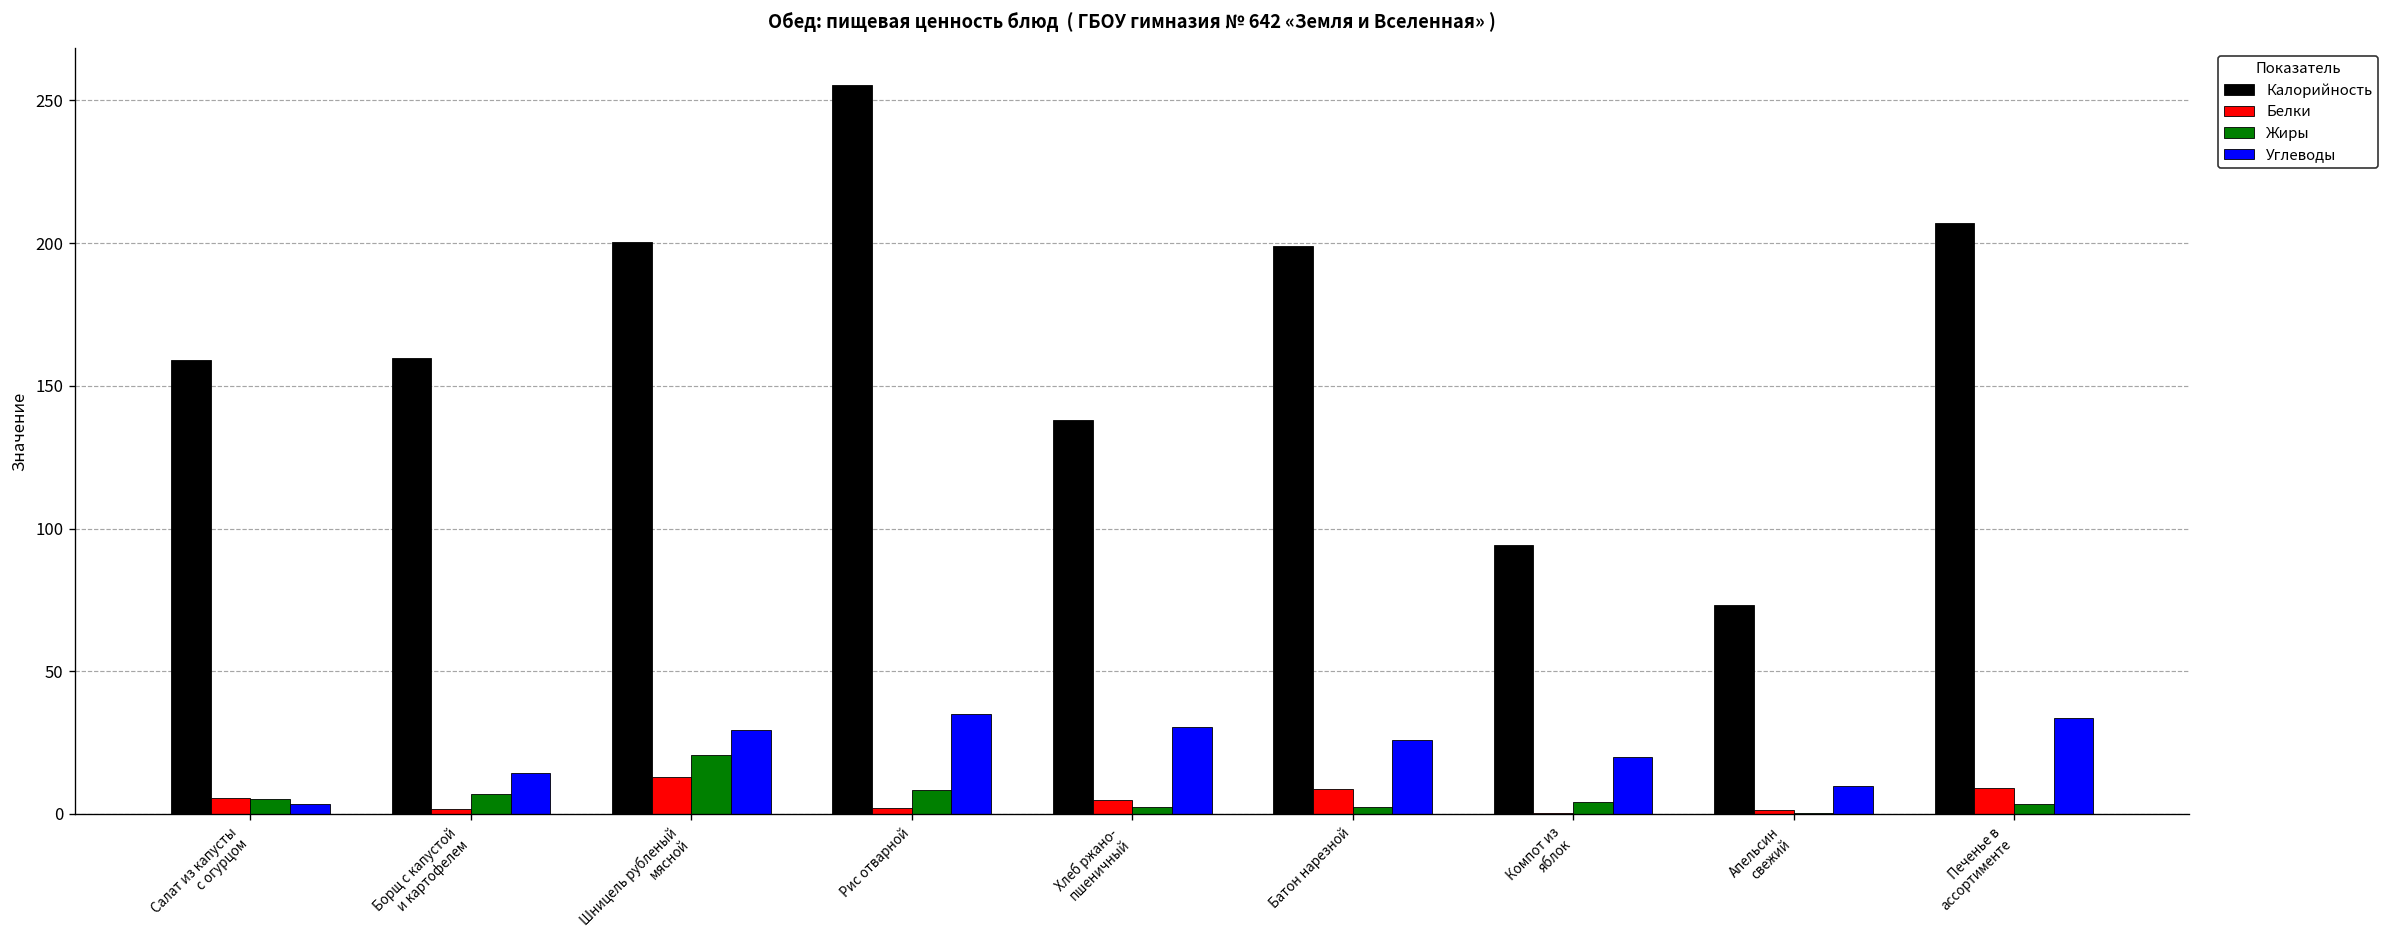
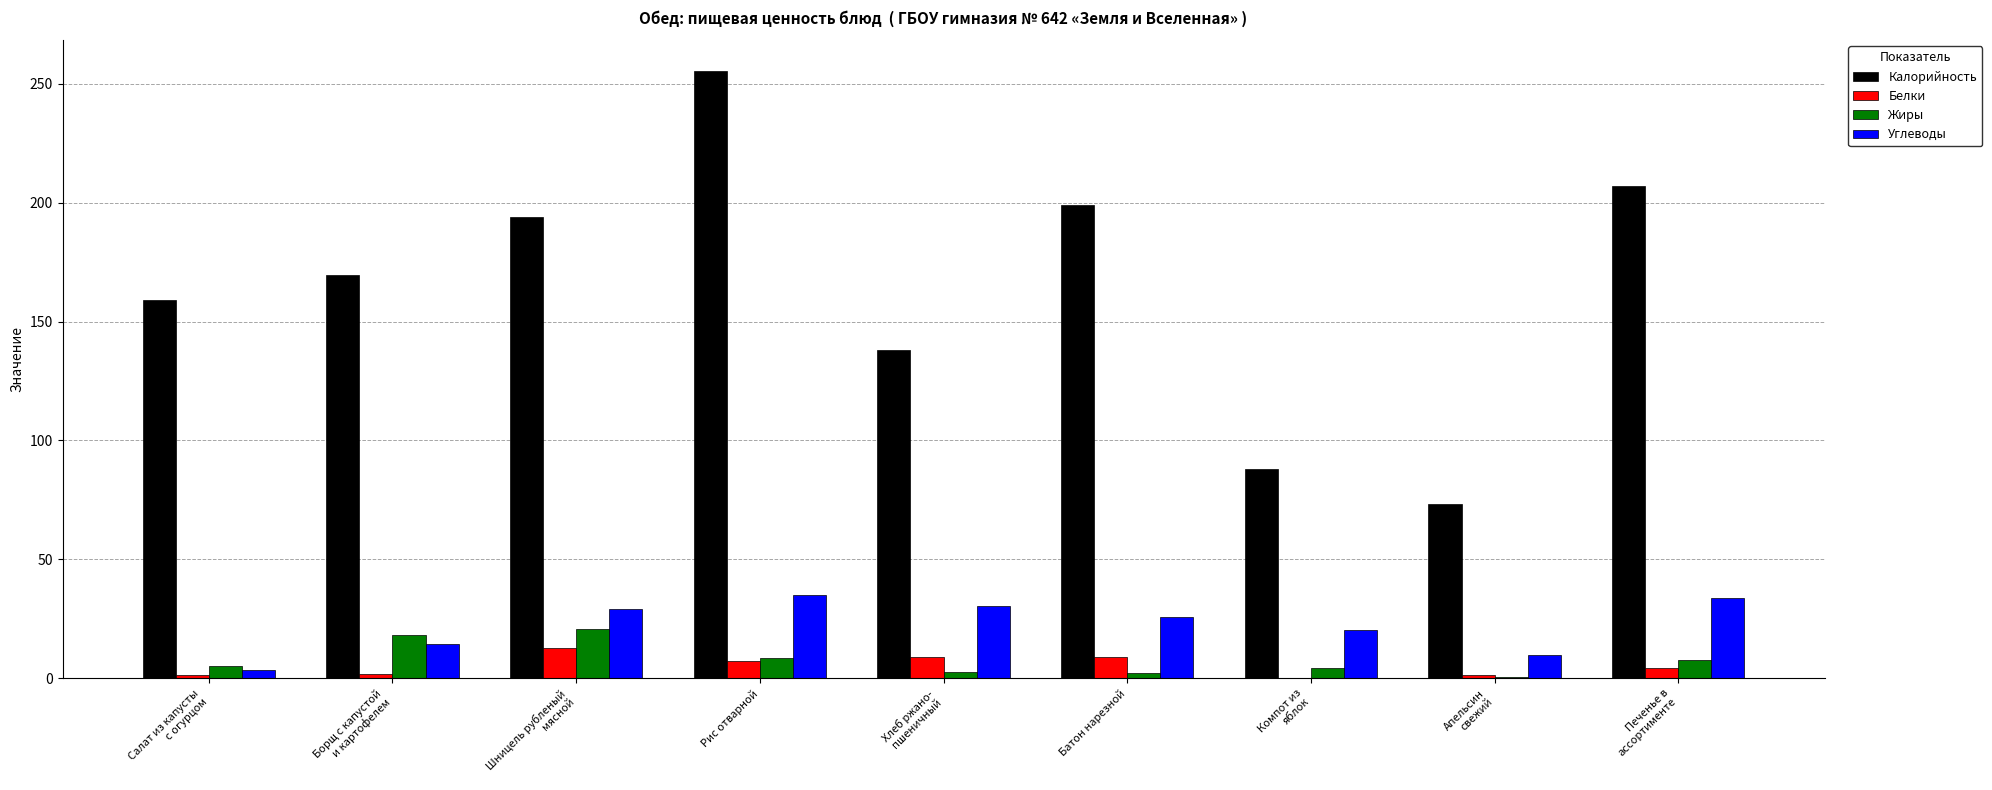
  {
    "Калорийность": {
      "Салат из капусты с огурцом": 159,
-     "Борщ с капустой и картофелем": 160,
-     "Шницель рубленый мясной": 200,
+     "Борщ с капустой и картофелем": 170,
+     "Шницель рубленый мясной": 194,
      "Рис отварной": 256,
      "Хлеб ржано- пшеничный": 138,
      "Батон нарезной": 199,
-     "Компот из яблок": 94,
+     "Компот из яблок": 88,
      "Апельсин свежий": 73,
      "Печенье в ассортименте": 207
    },
    "Белки": {
-     "Салат из капусты с огурцом": 6,
+     "Салат из капусты с огурцом": 1,
      "Борщ с капустой и картофелем": 2,
      "Шницель рубленый мясной": 13,
-     "Рис отварной": 2,
-     "Хлеб ржано- пшеничный": 5,
+     "Рис отварной": 7,
+     "Хлеб ржано- пшеничный": 9,
      "Батон нарезной": 9,
      "Апельсин свежий": 2,
-     "Печенье в ассортименте": 9
+     "Печенье в ассортименте": 4
    },
    "Жиры": {
      "Салат из капусты с огурцом": 5,
-     "Борщ с капустой и картофелем": 7,
+     "Борщ с капустой и картофелем": 18,
      "Шницель рубленый мясной": 21,
      "Рис отварной": 8,
      "Хлеб ржано- пшеничный": 3,
      "Батон нарезной": 2,
      "Компот из яблок": 4,
-     "Печенье в ассортименте": 3
+     "Печенье в ассортименте": 8
    },
    "Углеводы": {
      "Салат из капусты с огурцом": 4,
      "Борщ с капустой и картофелем": 14,
      "Шницель рубленый мясной": 29,
      "Рис отварной": 35,
      "Хлеб ржано- пшеничный": 31,
      "Батон нарезной": 26,
      "Компот из яблок": 20,
      "Апельсин свежий": 10,
      "Печенье в ассортименте": 34
    }
  }
